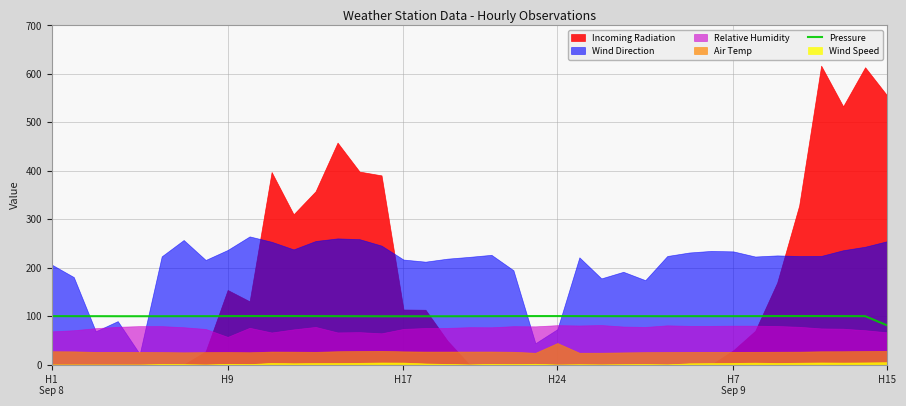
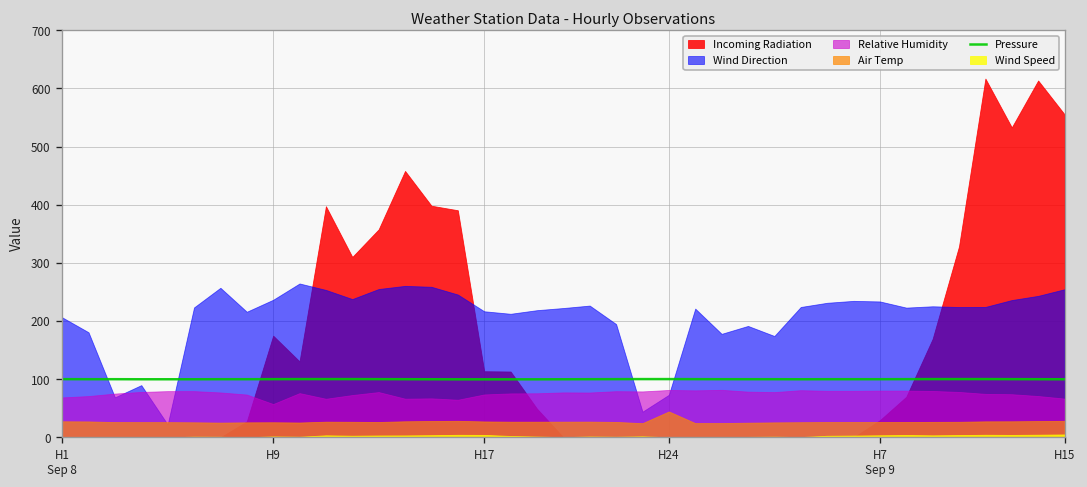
  {
    "Pressure": {
      "H1 Sep 8": 100,
      "H9": 100,
      "H17": 100,
      "H24": 100,
      "H7 Sep 9": 100,
-     "H15": 80
+     "H15": 100
    },
    "Incoming Radiation": {
-     "H9": 150,
+     "H9": 170,
      "H17": 110,
      "H15": 560
    },
    "Wind Direction": {
      "H1 Sep 8": 210,
      "H9": 240,
      "H17": 220,
      "H24": 70,
      "H7 Sep 9": 230,
      "H15": 250
    },
    "Relative Humidity": {
      "H1 Sep 8": 70,
      "H9": 60,
      "H17": 70,
      "H24": 80,
      "H7 Sep 9": 80,
      "H15": 70
    },
    "Air Temp": {
      "H1 Sep 8": 30,
      "H9": 30,
      "H17": 30,
      "H24": 40,
      "H15": 30
    }
  }
